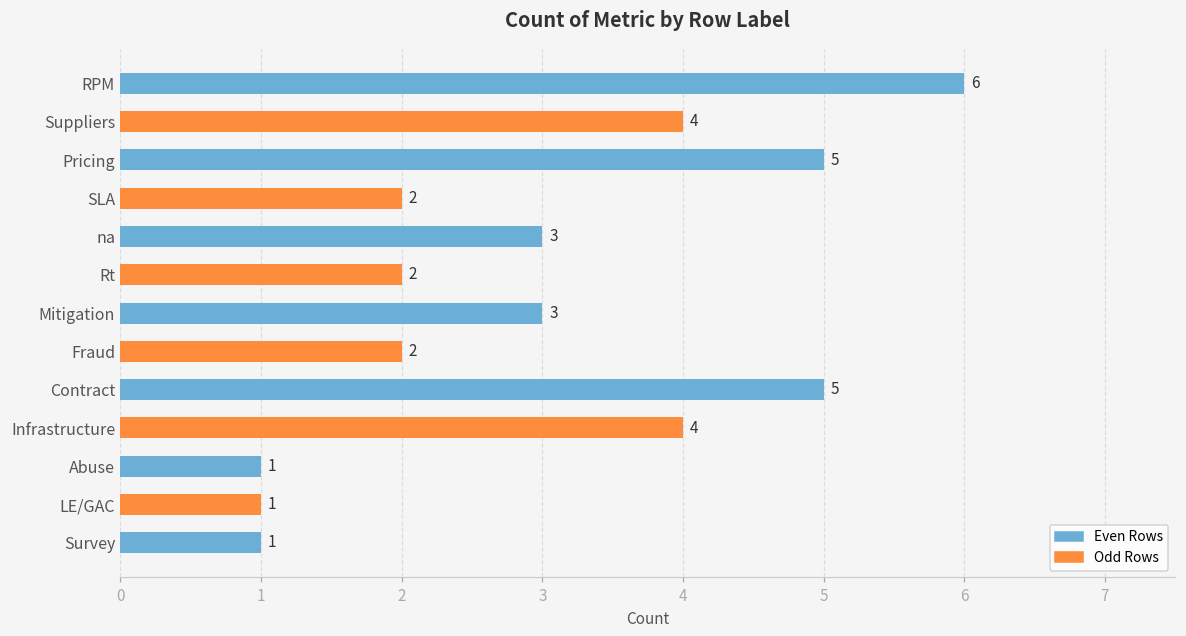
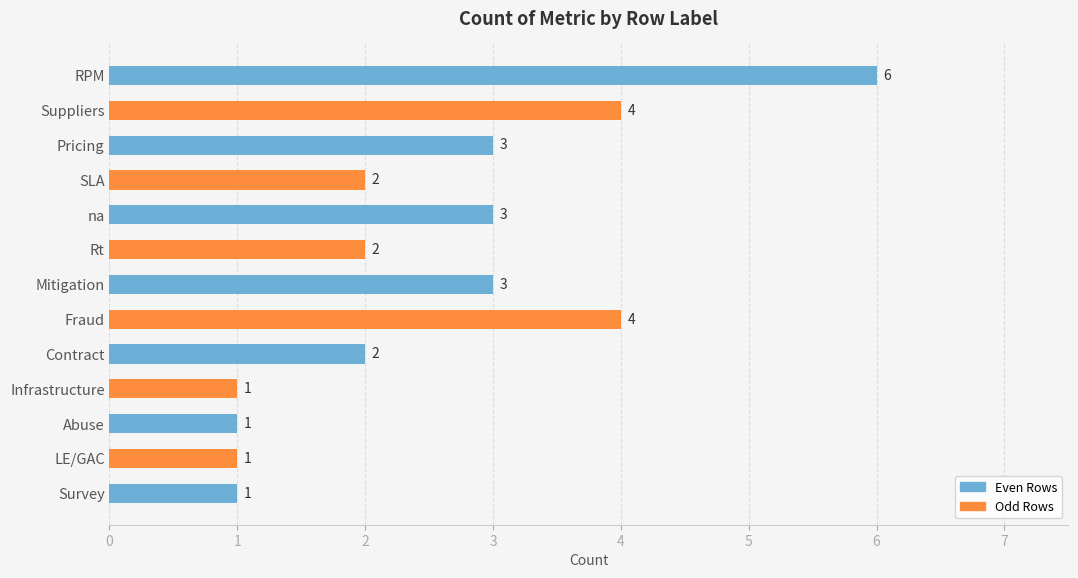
  {
    "RPM": 6,
    "Suppliers": 4,
-   "Pricing": 5,
+   "Pricing": 3,
    "SLA": 2,
    "na": 3,
    "Rt": 2,
    "Mitigation": 3,
-   "Fraud": 2,
-   "Contract": 5,
-   "Infrastructure": 4,
+   "Fraud": 4,
+   "Contract": 2,
+   "Infrastructure": 1,
    "Abuse": 1,
    "LE/GAC": 1,
    "Survey": 1
  }
